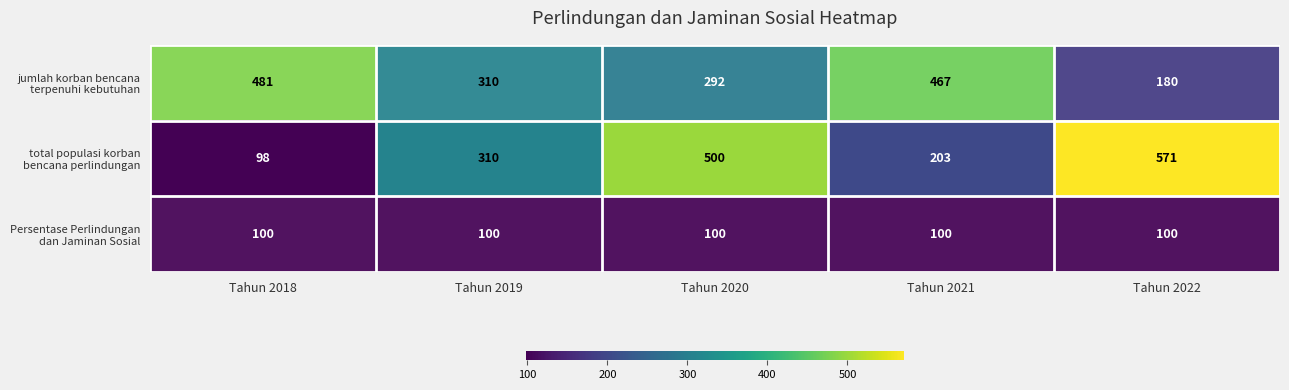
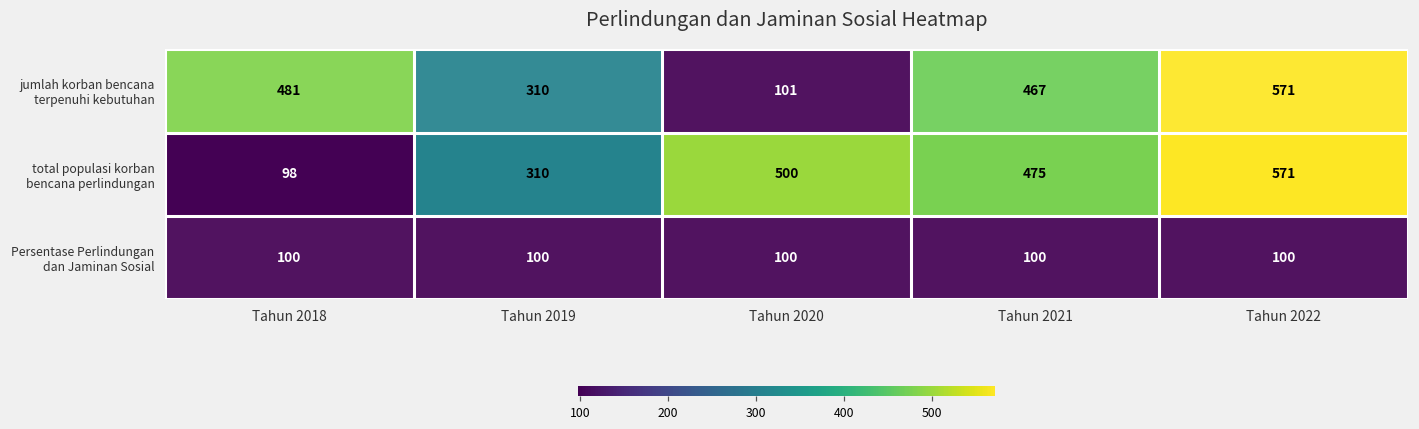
  {
    "jumlah korban bencana terpenuhi kebutuhan": {
      "Tahun 2018": 481,
      "Tahun 2019": 310,
-     "Tahun 2020": 292,
+     "Tahun 2020": 101,
      "Tahun 2021": 467,
-     "Tahun 2022": 180
+     "Tahun 2022": 571
    },
    "total populasi korban bencana perlindungan": {
      "Tahun 2018": 98,
      "Tahun 2019": 310,
      "Tahun 2020": 500,
-     "Tahun 2021": 203,
+     "Tahun 2021": 475,
      "Tahun 2022": 571
    },
    "Persentase Perlindungan dan Jaminan Sosial": {
      "Tahun 2018": 100,
      "Tahun 2019": 100,
      "Tahun 2020": 100,
      "Tahun 2021": 100,
      "Tahun 2022": 100
    }
  }
